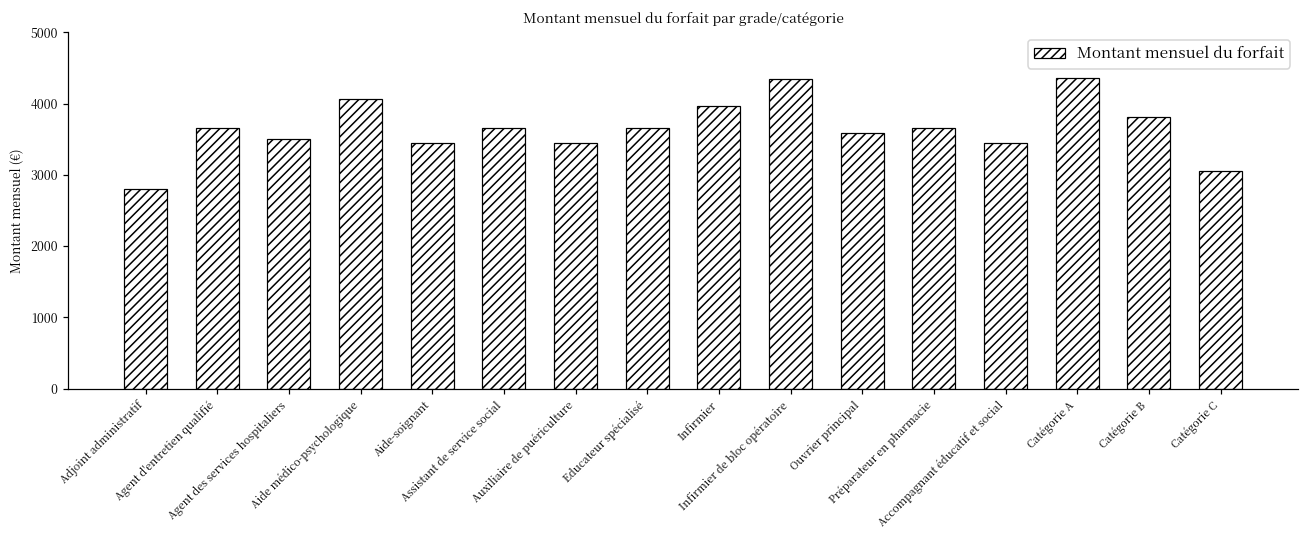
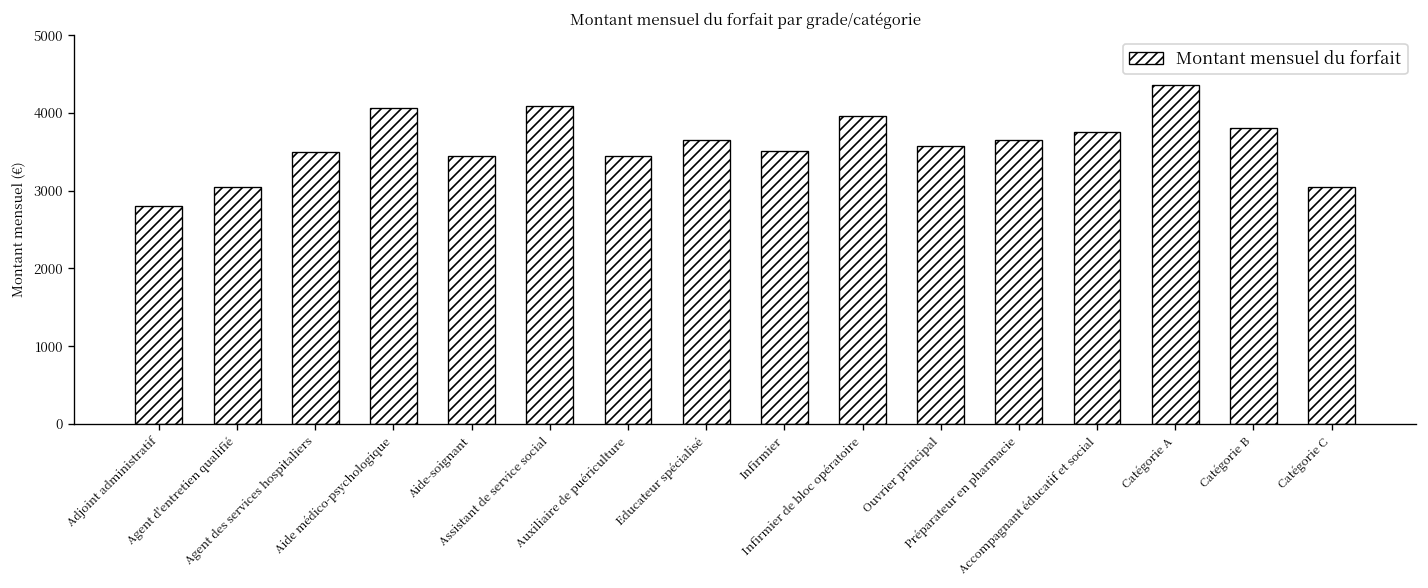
  {
    "Adjoint administratif": 2800,
-   "Agent d'entretien qualifié": 3700,
+   "Agent d'entretien qualifié": 3100,
    "Agent des services hospitaliers": 3500,
    "Aide médico-psychologique": 4100,
    "Aide-soignant": 3500,
-   "Assistant de service social": 3700,
+   "Assistant de service social": 4100,
    "Auxiliaire de puériculture": 3500,
    "Educateur spécialisé": 3700,
-   "Infirmier": 4000,
-   "Infirmier de bloc opératoire": 4300,
+   "Infirmier": 3500,
+   "Infirmier de bloc opératoire": 4000,
    "Ouvrier principal": 3600,
    "Préparateur en pharmacie": 3700,
-   "Accompagnant éducatif et social": 3500,
+   "Accompagnant éducatif et social": 3800,
    "Catégorie A": 4400,
    "Catégorie B": 3800,
    "Catégorie C": 3100
  }
